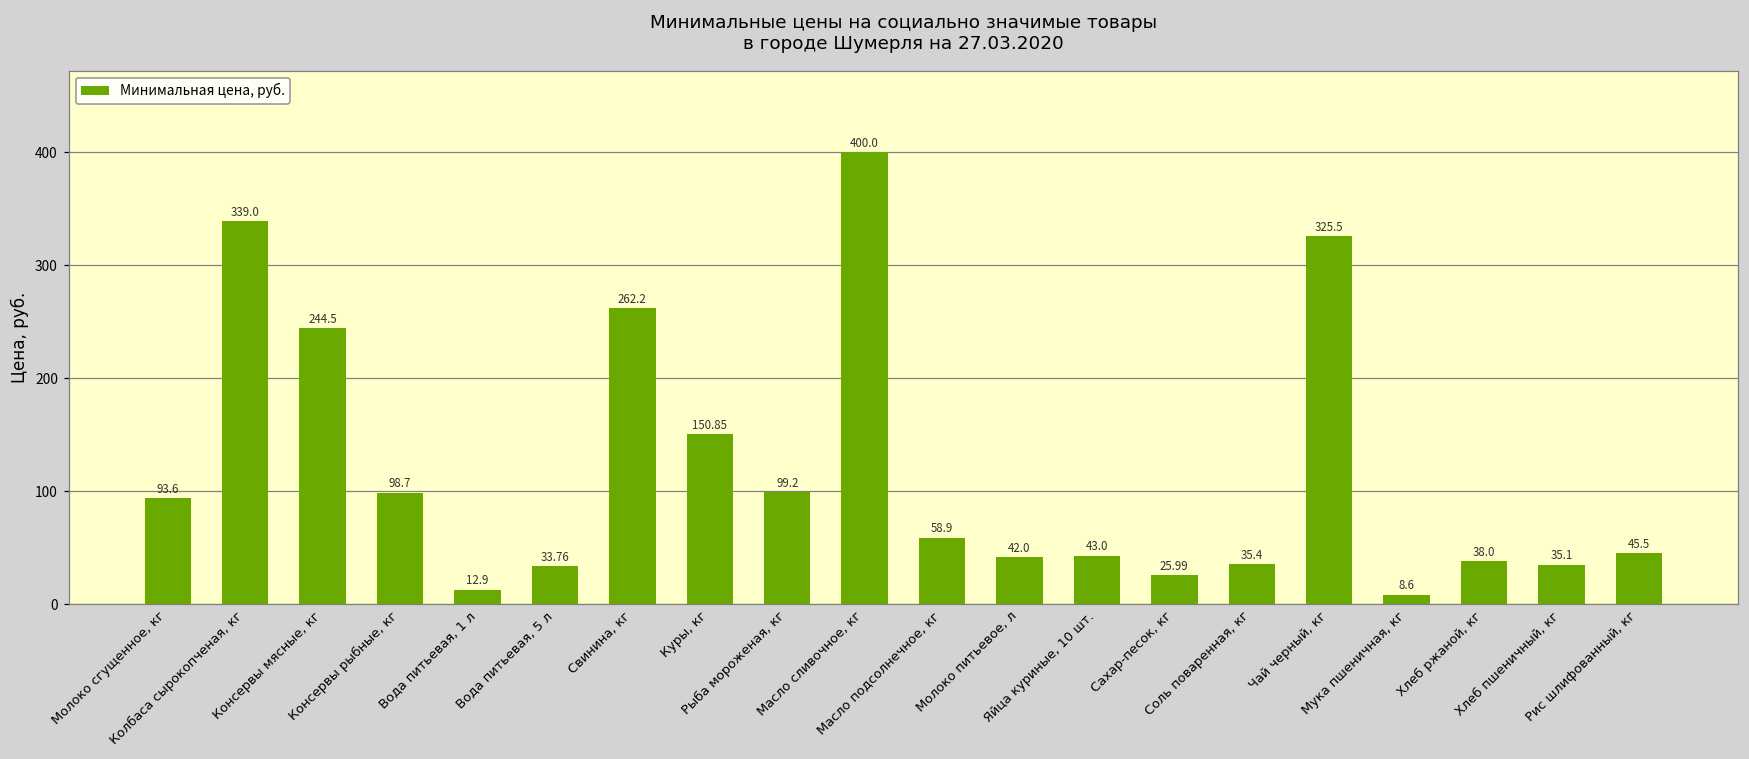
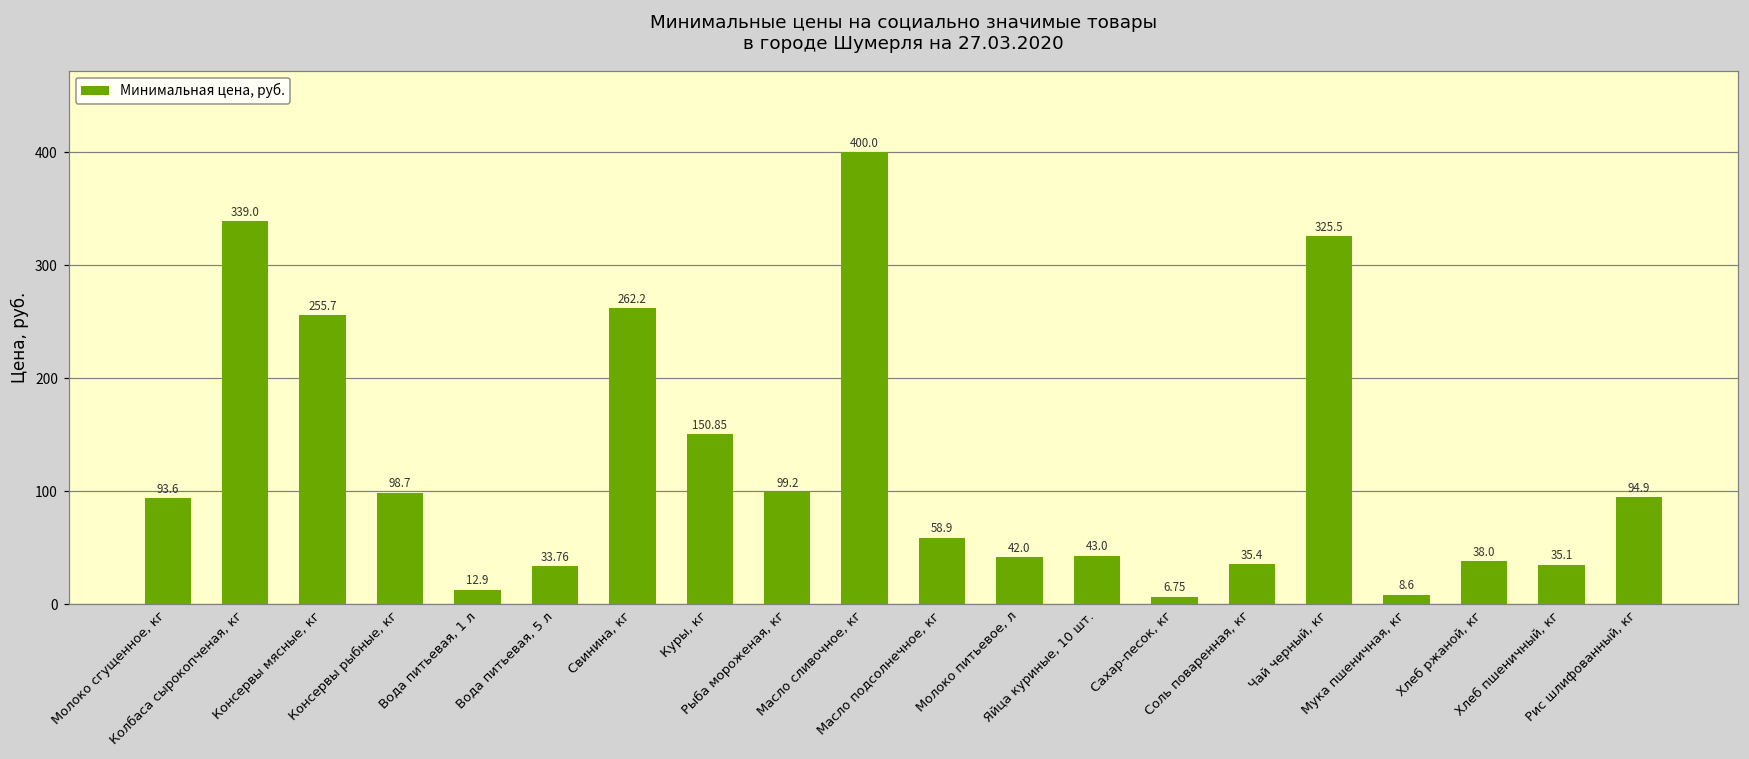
  {
    "Молоко сгущенное, кг": 93.6,
    "Колбаса сырокопченая, кг": 339.0,
-   "Консервы мясные, кг": 244.5,
+   "Консервы мясные, кг": 255.7,
    "Консервы рыбные, кг": 98.7,
    "Вода питьевая, 1 л": 12.9,
    "Вода питьевая, 5 л": 33.76,
    "Свинина, кг": 262.2,
    "Куры, кг": 150.85,
    "Рыба мороженая, кг": 99.2,
    "Масло сливочное, кг": 400.0,
    "Масло подсолнечное, кг": 58.9,
    "Молоко питьевое, л": 42.0,
    "Яйца куриные, 10 шт.": 43.0,
-   "Сахар-песок, кг": 25.99,
+   "Сахар-песок, кг": 6.75,
    "Соль поваренная, кг": 35.4,
    "Чай черный, кг": 325.5,
    "Мука пшеничная, кг": 8.6,
    "Хлеб ржаной, кг": 38.0,
    "Хлеб пшеничный, кг": 35.1,
-   "Рис шлифованный, кг": 45.5
+   "Рис шлифованный, кг": 94.9
  }
